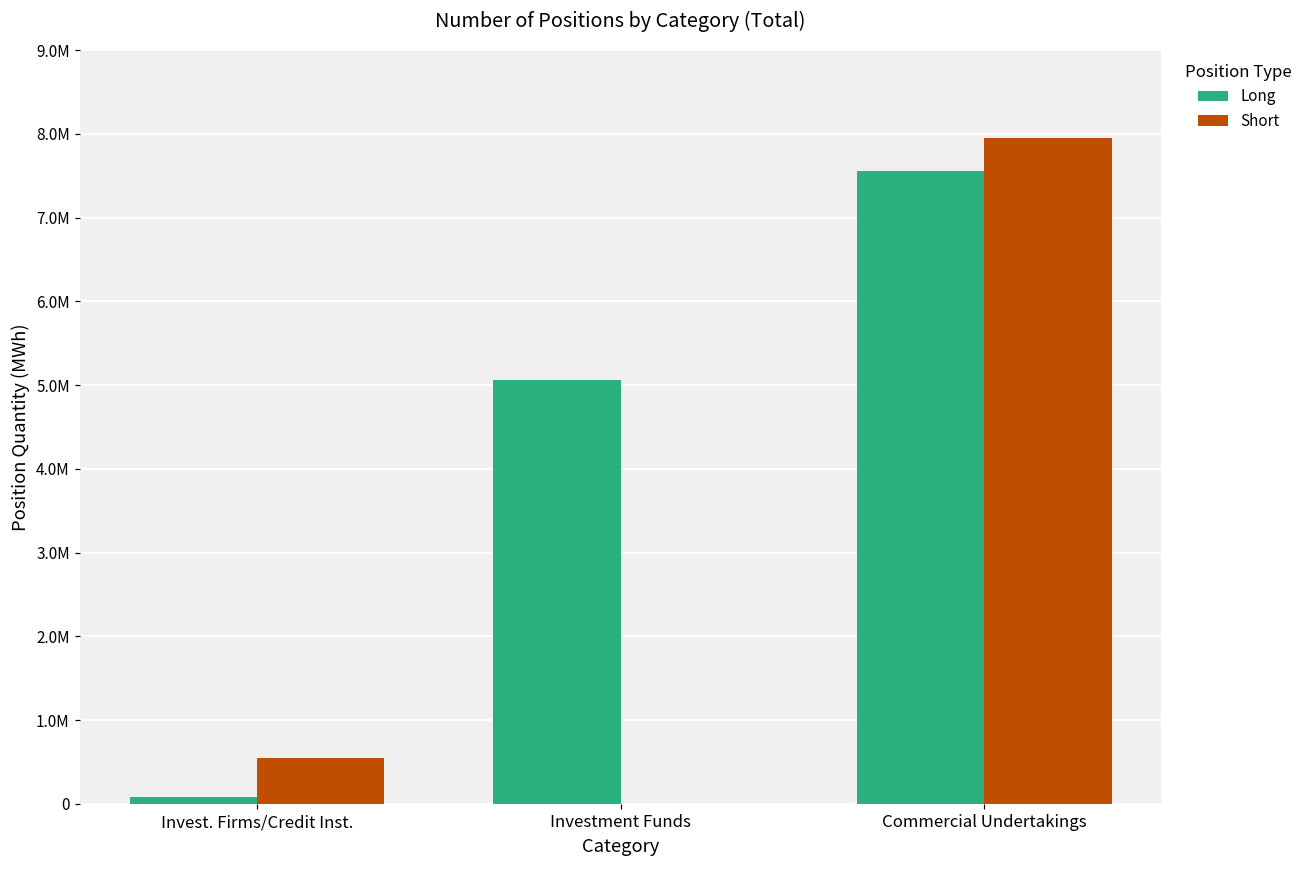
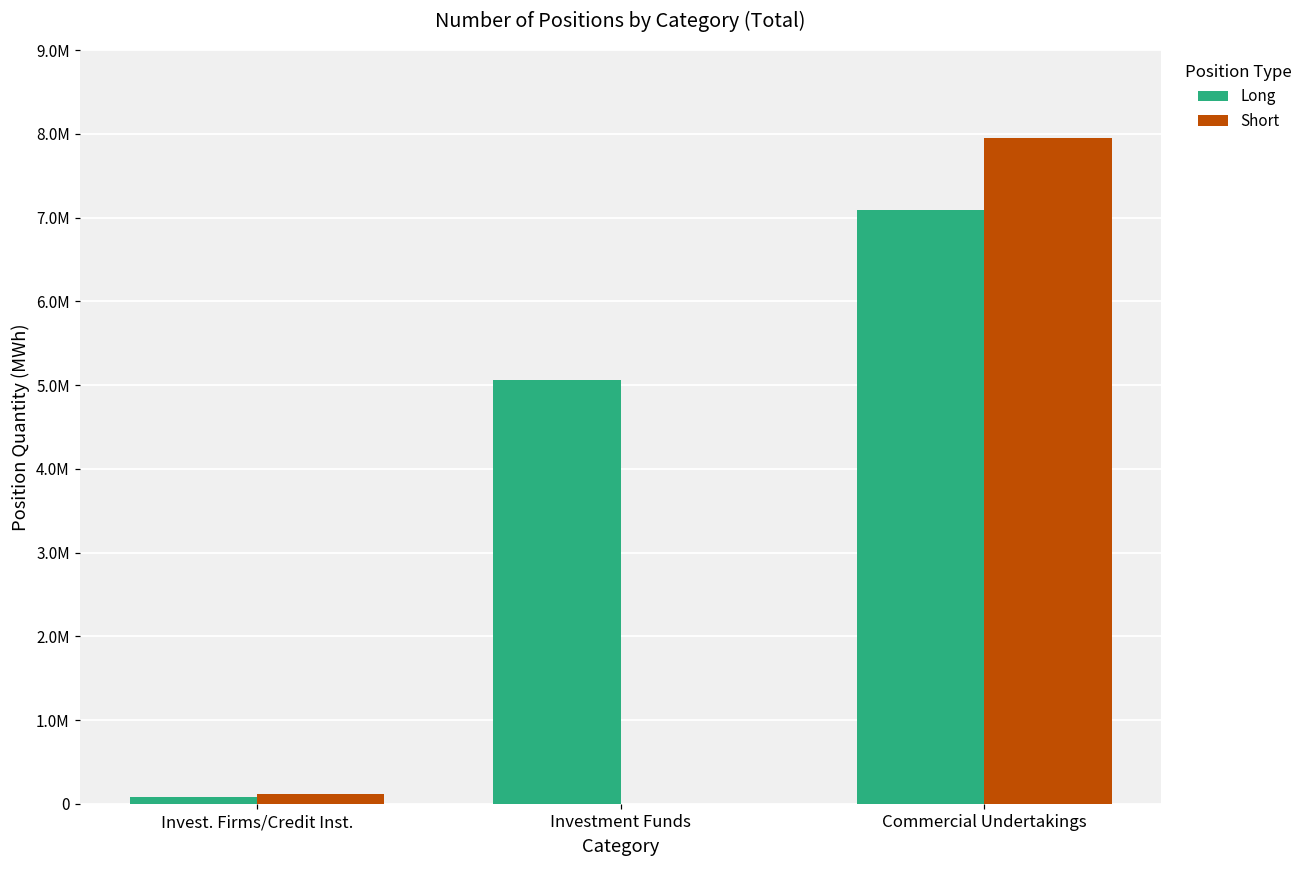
  {
    "Long": {
      "Invest. Firms/Credit Inst.": 100000,
      "Investment Funds": 5100000,
-     "Commercial Undertakings": 7600000
+     "Commercial Undertakings": 7100000
    },
    "Short": {
-     "Invest. Firms/Credit Inst.": 500000,
+     "Invest. Firms/Credit Inst.": 100000,
      "Investment Funds": 0,
      "Commercial Undertakings": 7900000
    }
  }
